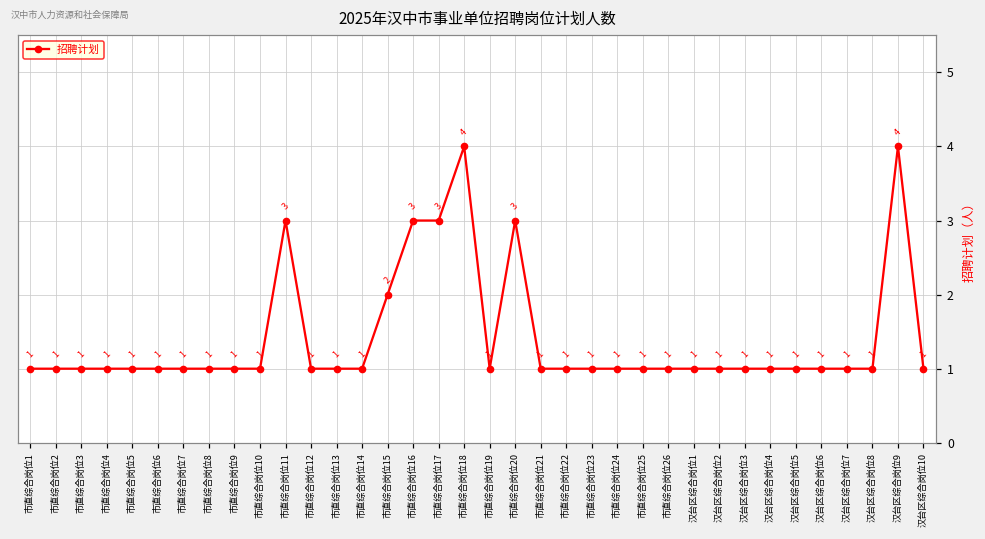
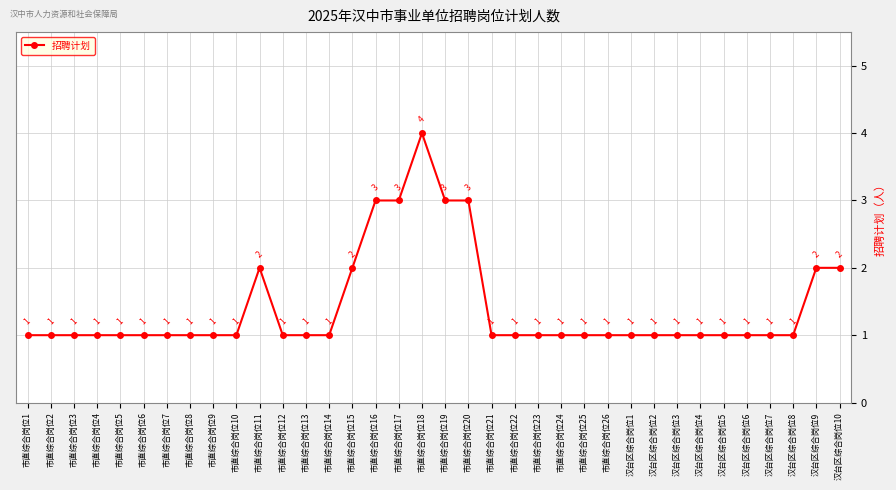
  {
    "市直综合岗位1": 1,
    "市直综合岗位2": 1,
    "市直综合岗位3": 1,
    "市直综合岗位4": 1,
    "市直综合岗位5": 1,
    "市直综合岗位6": 1,
    "市直综合岗位7": 1,
    "市直综合岗位8": 1,
    "市直综合岗位9": 1,
    "市直综合岗位10": 1,
-   "市直综合岗位11": 3,
+   "市直综合岗位11": 2,
    "市直综合岗位12": 1,
    "市直综合岗位13": 1,
    "市直综合岗位14": 1,
    "市直综合岗位15": 2,
    "市直综合岗位16": 3,
    "市直综合岗位17": 3,
    "市直综合岗位18": 4,
-   "市直综合岗位19": 1,
+   "市直综合岗位19": 3,
    "市直综合岗位20": 3,
    "市直综合岗位21": 1,
    "市直综合岗位22": 1,
    "市直综合岗位23": 1,
    "市直综合岗位24": 1,
    "市直综合岗位25": 1,
    "市直综合岗位26": 1,
    "汉台区综合岗位1": 1,
    "汉台区综合岗位2": 1,
    "汉台区综合岗位3": 1,
    "汉台区综合岗位4": 1,
    "汉台区综合岗位5": 1,
    "汉台区综合岗位6": 1,
    "汉台区综合岗位7": 1,
    "汉台区综合岗位8": 1,
-   "汉台区综合岗位9": 4,
-   "汉台区综合岗位10": 1
+   "汉台区综合岗位9": 2,
+   "汉台区综合岗位10": 2
  }
